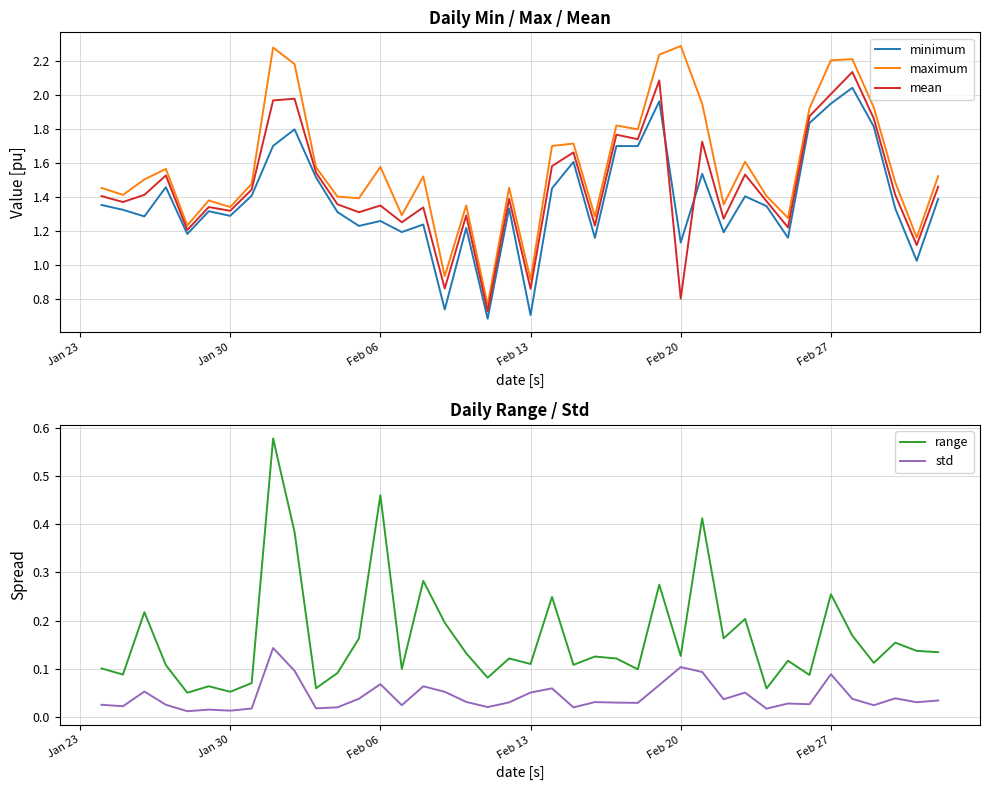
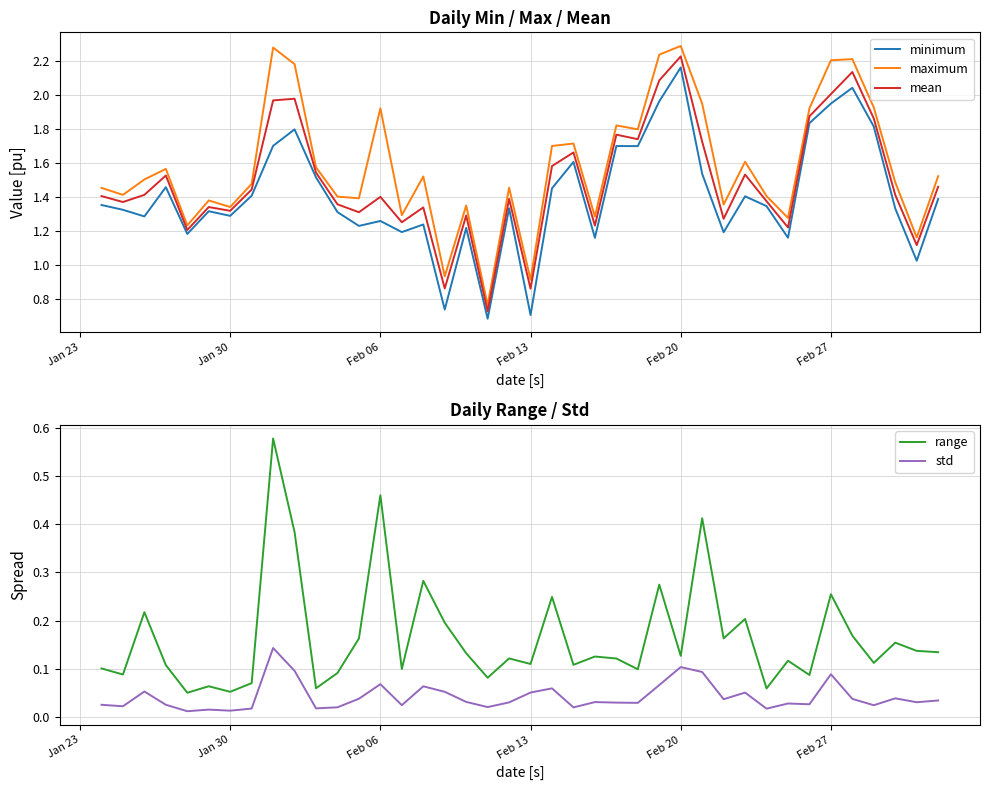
  {
    "Daily Min / Max / Mean": {
      "minimum": {
        "Jan 30": 1.29,
        "Feb 06": 1.26,
        "Feb 13": 0.71,
-       "Feb 20": 1.13,
+       "Feb 20": 2.16,
        "Feb 27": 1.95
      },
      "maximum": {
        "Jan 30": 1.34,
-       "Feb 06": 1.58,
+       "Feb 06": 1.92,
        "Feb 13": 0.92,
        "Feb 20": 2.29,
        "Feb 27": 2.21
      },
      "mean": {
        "Jan 30": 1.32,
-       "Feb 06": 1.35,
+       "Feb 06": 1.40,
        "Feb 13": 0.86,
-       "Feb 20": 0.80,
+       "Feb 20": 2.23,
        "Feb 27": 2.01
      }
    },
    "Daily Range / Std": {
      "range": {
        "Jan 30": 0.05,
        "Feb 06": 0.46,
        "Feb 13": 0.11,
        "Feb 20": 0.13,
        "Feb 27": 0.25
      },
      "std": {
        "Jan 30": 0.01,
        "Feb 06": 0.07,
        "Feb 13": 0.05,
        "Feb 20": 0.10,
        "Feb 27": 0.09
      }
    }
  }
